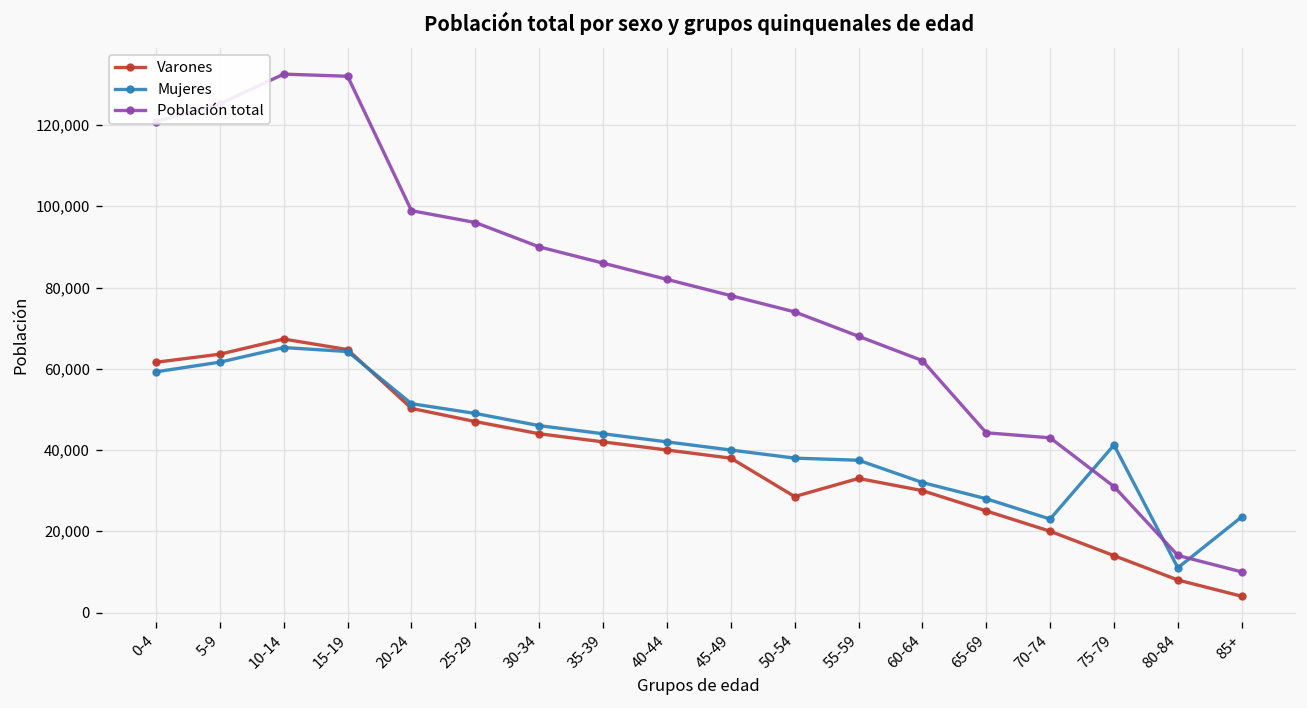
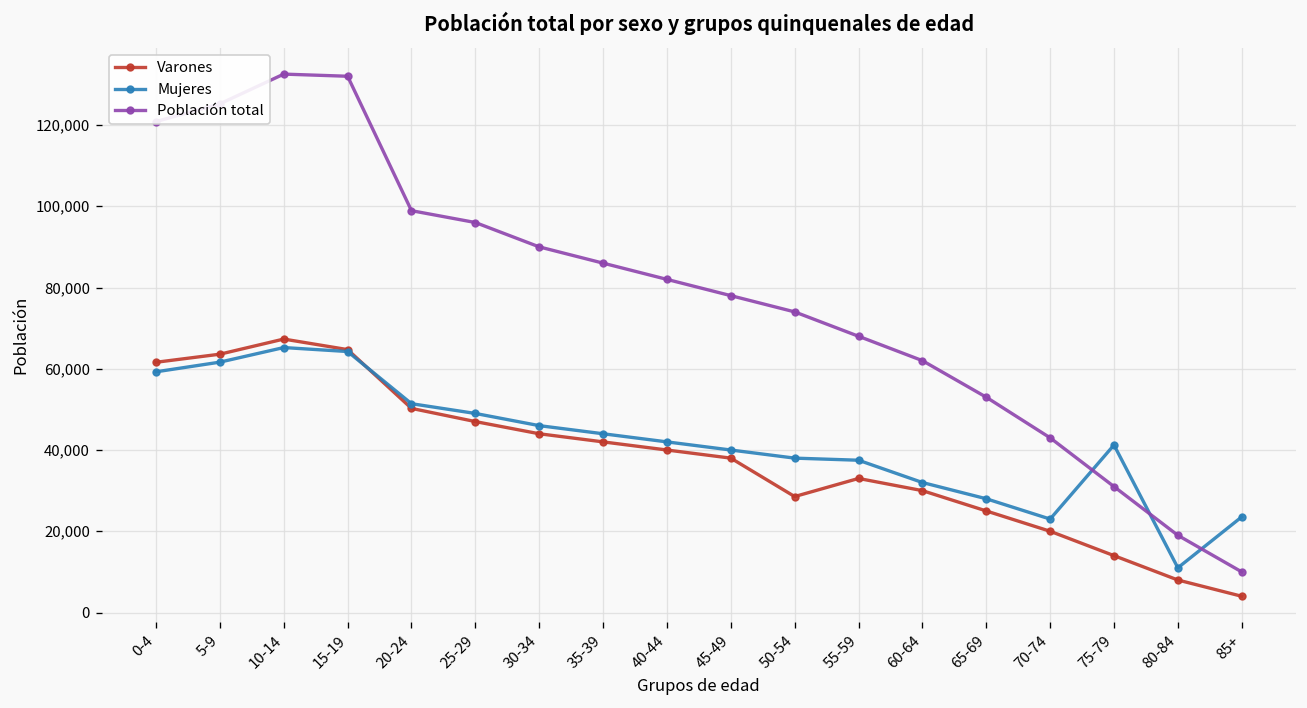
  {
    "Varones": {
      "0-4": "62,000",
      "5-9": "64,000",
      "10-14": "67,000",
      "20-24": "50,000",
      "25-29": "47,000",
      "30-34": "44,000",
      "35-39": "42,000",
      "40-44": "40,000",
      "45-49": "38,000",
      "50-54": "29,000",
      "55-59": "33,000",
      "60-64": "30,000",
      "65-69": "25,000",
      "70-74": "20,000",
      "75-79": "14,000",
      "80-84": "8,000",
      "85+": "4,000"
    },
    "Mujeres": {
      "0-4": "59,000",
      "5-9": "62,000",
      "10-14": "65,000",
      "20-24": "51,000",
      "25-29": "49,000",
      "30-34": "46,000",
      "35-39": "44,000",
      "40-44": "42,000",
      "45-49": "40,000",
      "50-54": "38,000",
      "55-59": "37,000",
      "60-64": "32,000",
      "65-69": "28,000",
      "70-74": "23,000",
      "75-79": "41,000",
      "80-84": "11,000",
      "85+": "24,000"
    },
    "Población total": {
      "10-14": "133,000",
      "15-19": "132,000",
      "20-24": "99,000",
      "25-29": "96,000",
      "30-34": "90,000",
      "35-39": "86,000",
      "40-44": "82,000",
      "45-49": "78,000",
      "50-54": "74,000",
      "55-59": "68,000",
      "60-64": "62,000",
-     "65-69": "44,000",
+     "65-69": "53,000",
      "70-74": "43,000",
      "75-79": "31,000",
-     "80-84": "14,000",
+     "80-84": "19,000",
      "85+": "10,000"
    }
  }
